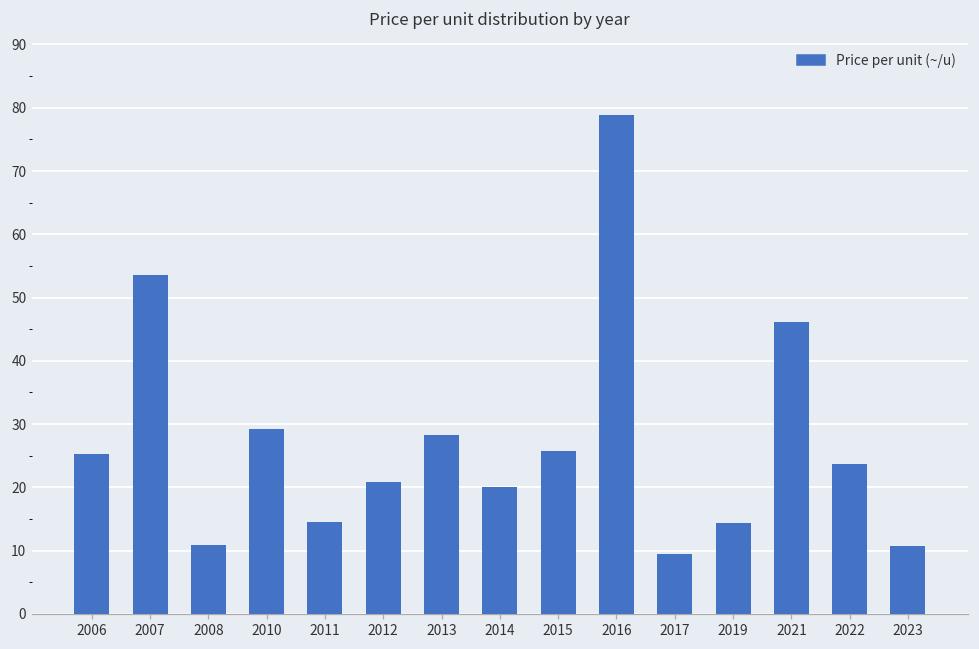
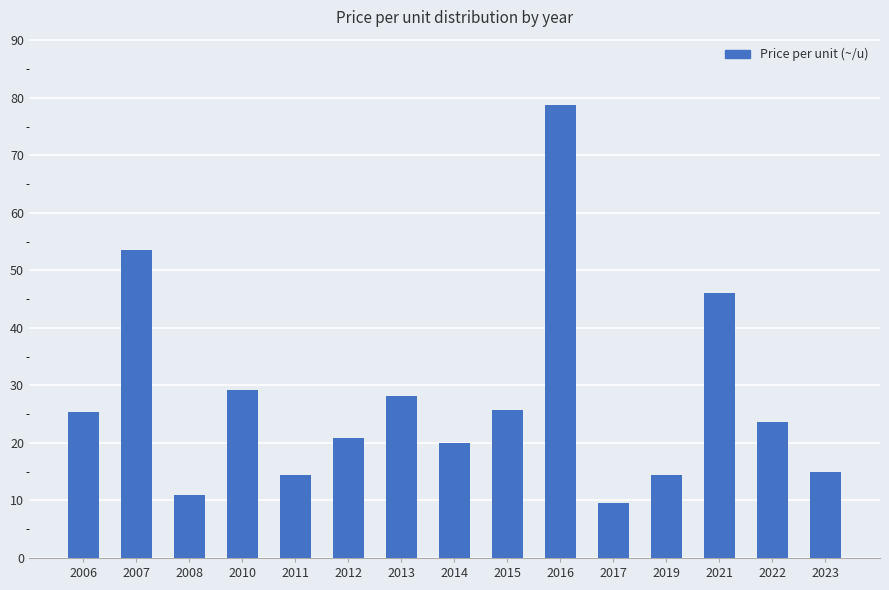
  {
    "2006": 25,
    "2007": 54,
    "2008": 11,
    "2010": 29,
    "2011": 15,
    "2012": 21,
    "2013": 28,
    "2014": 20,
    "2015": 26,
    "2016": 79,
    "2017": 10,
    "2019": 14,
    "2021": 46,
    "2022": 24,
-   "2023": 11
+   "2023": 15
  }
